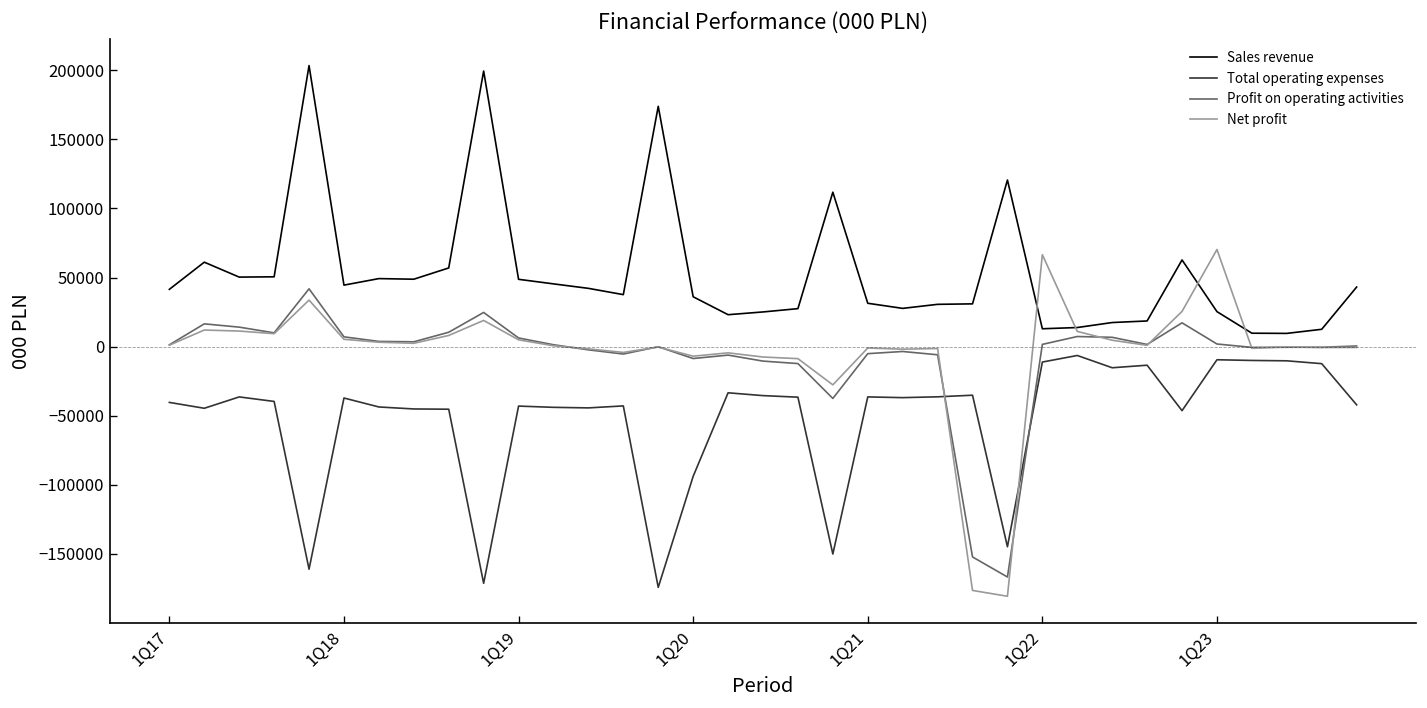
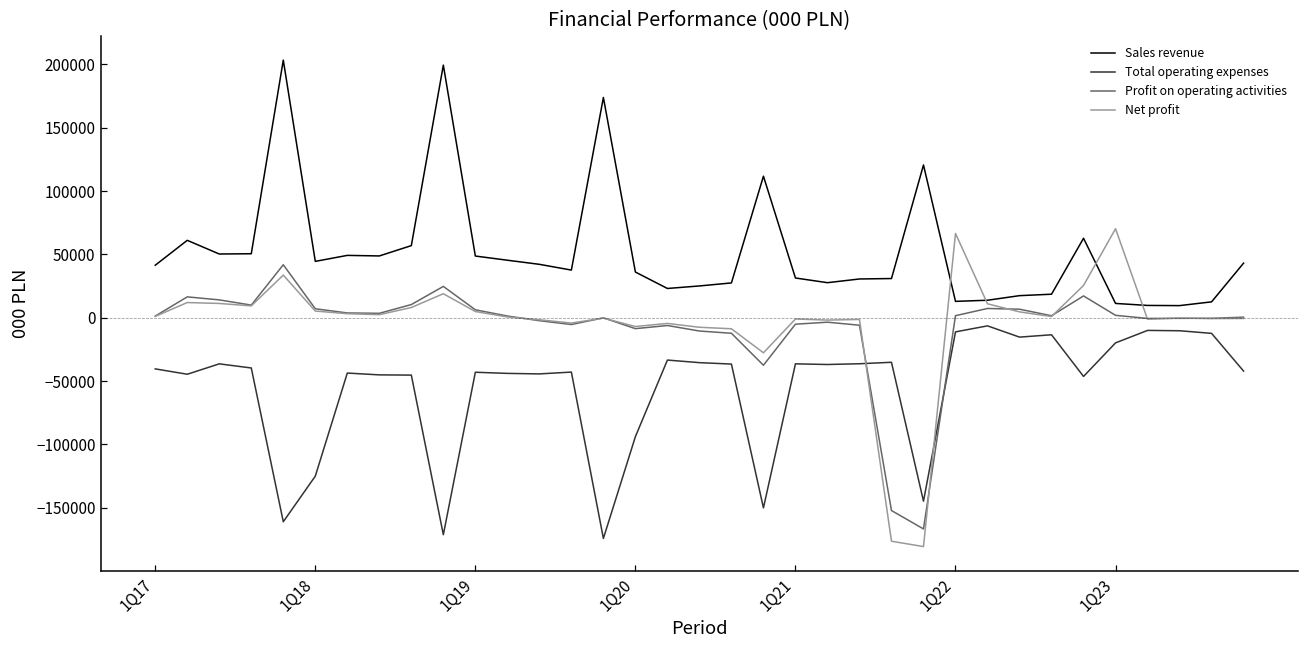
  {
    "Sales revenue": {
      "1Q17": 41000,
      "1Q18": 44000,
      "1Q19": 49000,
      "1Q20": 36000,
      "1Q21": 31000,
      "1Q22": 13000,
-     "1Q23": 25000
+     "1Q23": 11000
    },
    "Total operating expenses": {
      "1Q17": -40000,
-     "1Q18": -37000,
+     "1Q18": -125000,
      "1Q19": -43000,
      "1Q20": -94000,
      "1Q21": -36000,
      "1Q22": -11000,
-     "1Q23": -10000
+     "1Q23": -20000
    },
    "Profit on operating activities": {
      "1Q21": -5000,
      "1Q22": 2000,
      "1Q23": 2000
    },
    "Net profit": {
      "1Q21": -1000,
      "1Q22": 67000,
      "1Q23": 70000
    }
  }
